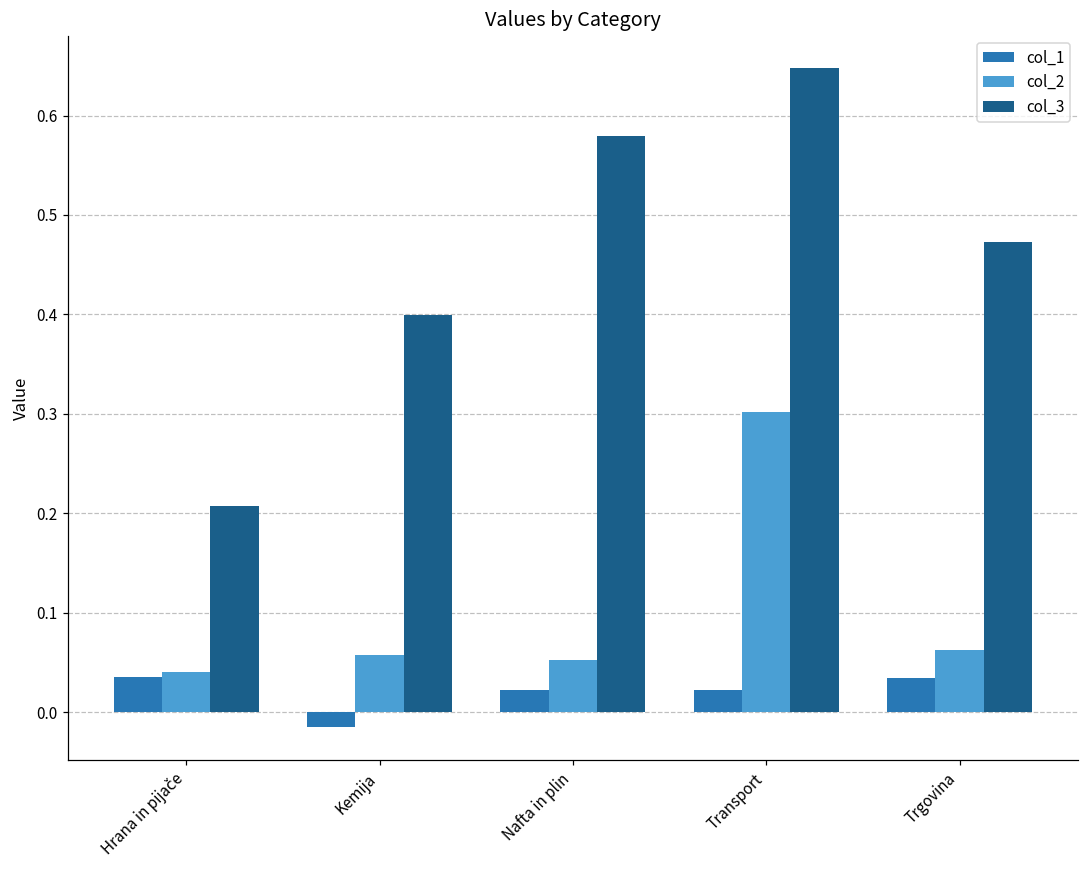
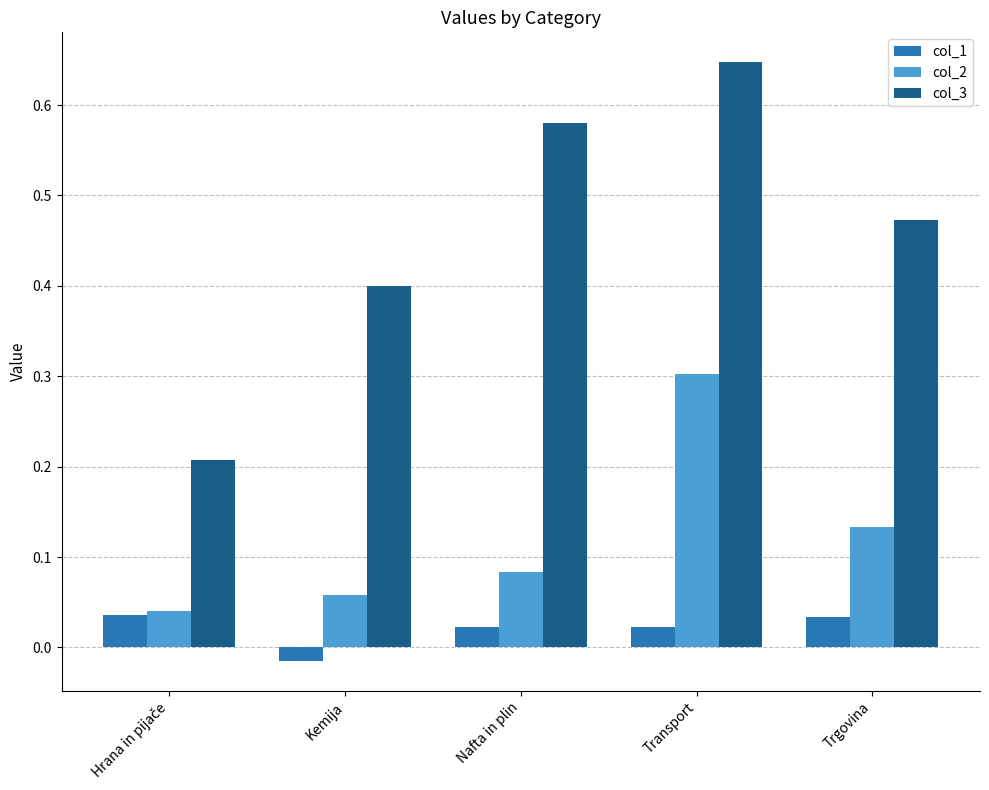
  {
    "col_2": {
      "Hrana in pijače": 0.04,
      "Kemija": 0.06,
-     "Nafta in plin": 0.05,
+     "Nafta in plin": 0.08,
      "Transport": 0.30,
-     "Trgovina": 0.06
+     "Trgovina": 0.13
    }
  }
